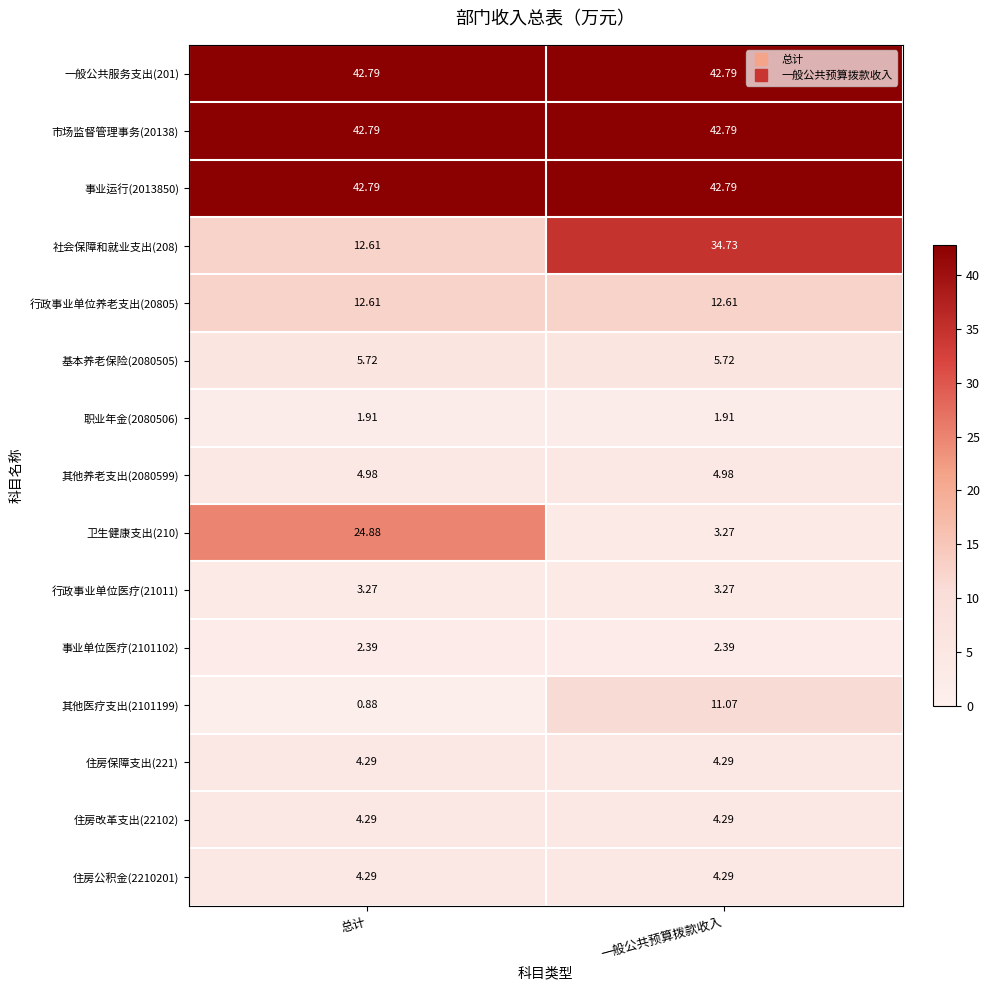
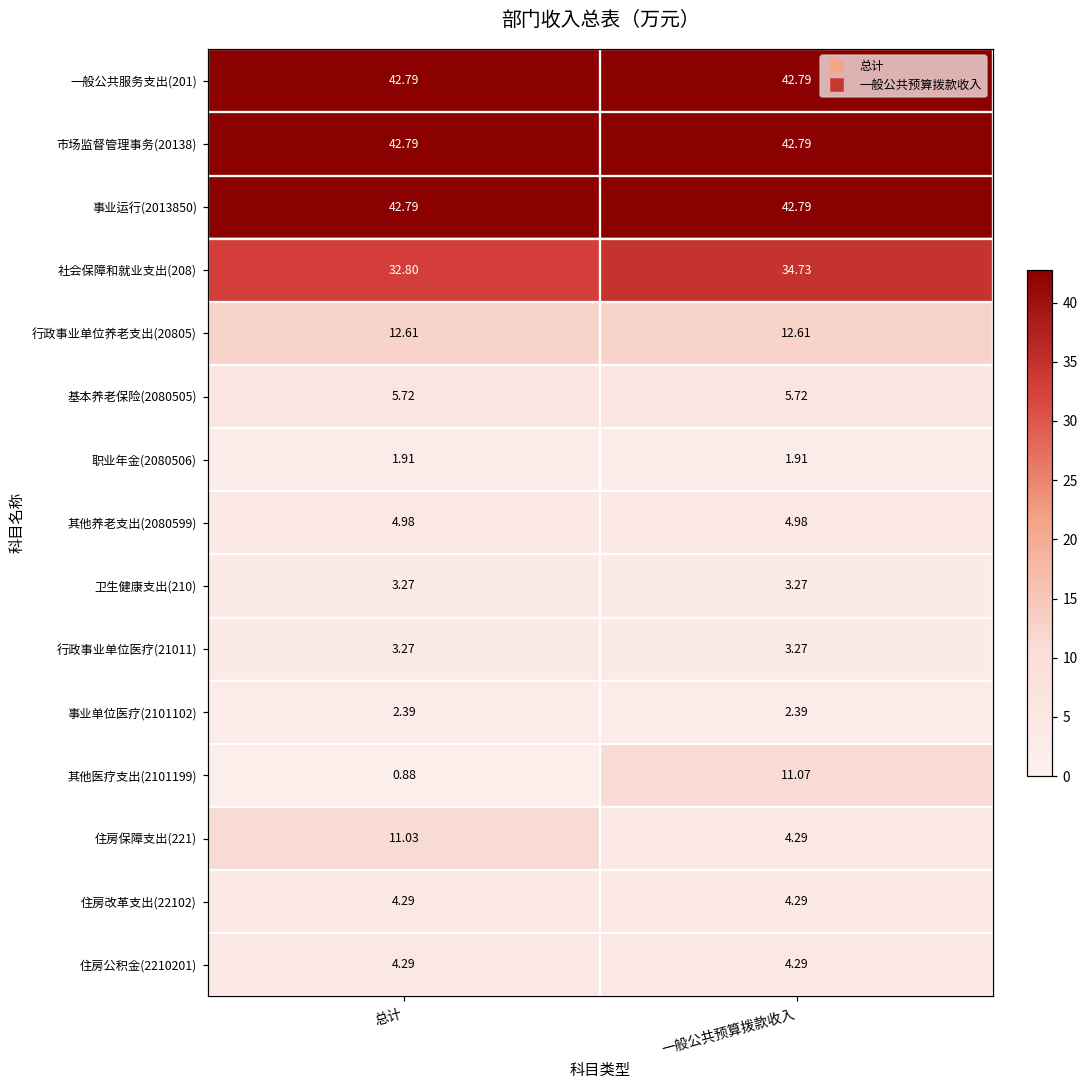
  {
    "一般公共服务支出(201)": {
      "总计": 42.79,
      "一般公共预算拨款收入": 42.79
    },
    "市场监督管理事务(20138)": {
      "总计": 42.79,
      "一般公共预算拨款收入": 42.79
    },
    "事业运行(2013850)": {
      "总计": 42.79,
      "一般公共预算拨款收入": 42.79
    },
    "社会保障和就业支出(208)": {
-     "总计": 12.61,
+     "总计": 32.80,
      "一般公共预算拨款收入": 34.73
    },
    "行政事业单位养老支出(20805)": {
      "总计": 12.61,
      "一般公共预算拨款收入": 12.61
    },
    "基本养老保险(2080505)": {
      "总计": 5.72,
      "一般公共预算拨款收入": 5.72
    },
    "职业年金(2080506)": {
      "总计": 1.91,
      "一般公共预算拨款收入": 1.91
    },
    "其他养老支出(2080599)": {
      "总计": 4.98,
      "一般公共预算拨款收入": 4.98
    },
    "卫生健康支出(210)": {
-     "总计": 24.88,
+     "总计": 3.27,
      "一般公共预算拨款收入": 3.27
    },
    "行政事业单位医疗(21011)": {
      "总计": 3.27,
      "一般公共预算拨款收入": 3.27
    },
    "事业单位医疗(2101102)": {
      "总计": 2.39,
      "一般公共预算拨款收入": 2.39
    },
    "其他医疗支出(2101199)": {
      "总计": 0.88,
      "一般公共预算拨款收入": 11.07
    },
    "住房保障支出(221)": {
-     "总计": 4.29,
+     "总计": 11.03,
      "一般公共预算拨款收入": 4.29
    },
    "住房改革支出(22102)": {
      "总计": 4.29,
      "一般公共预算拨款收入": 4.29
    },
    "住房公积金(2210201)": {
      "总计": 4.29,
      "一般公共预算拨款收入": 4.29
    }
  }
